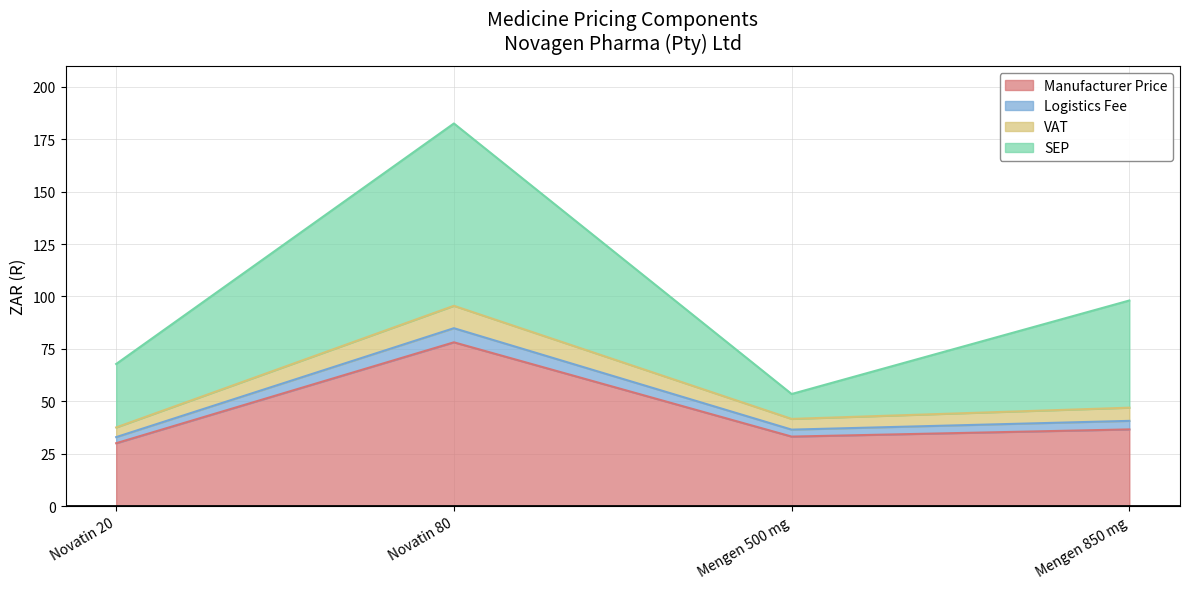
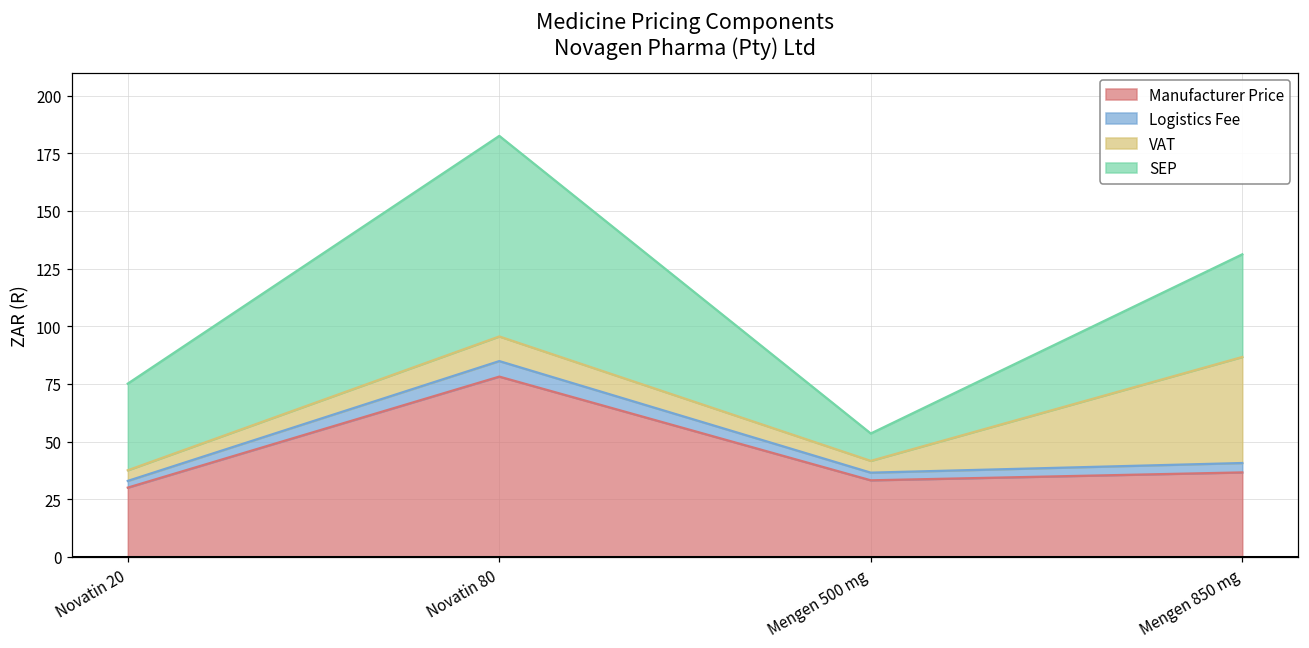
  {
    "Manufacturer Price": {
      "Novatin 20": 30,
      "Novatin 80": 78,
      "Mengen 500 mg": 33,
      "Mengen 850 mg": 37
    },
    "Logistics Fee": {
      "Novatin 20": 3,
      "Novatin 80": 7,
      "Mengen 500 mg": 3,
      "Mengen 850 mg": 4
    },
    "VAT": {
      "Novatin 20": 5,
      "Novatin 80": 11,
      "Mengen 500 mg": 5,
-     "Mengen 850 mg": 6
+     "Mengen 850 mg": 46
    },
    "SEP": {
-     "Novatin 20": 30,
+     "Novatin 20": 38,
      "Novatin 80": 87,
      "Mengen 500 mg": 12,
-     "Mengen 850 mg": 51
+     "Mengen 850 mg": 45
    }
  }
